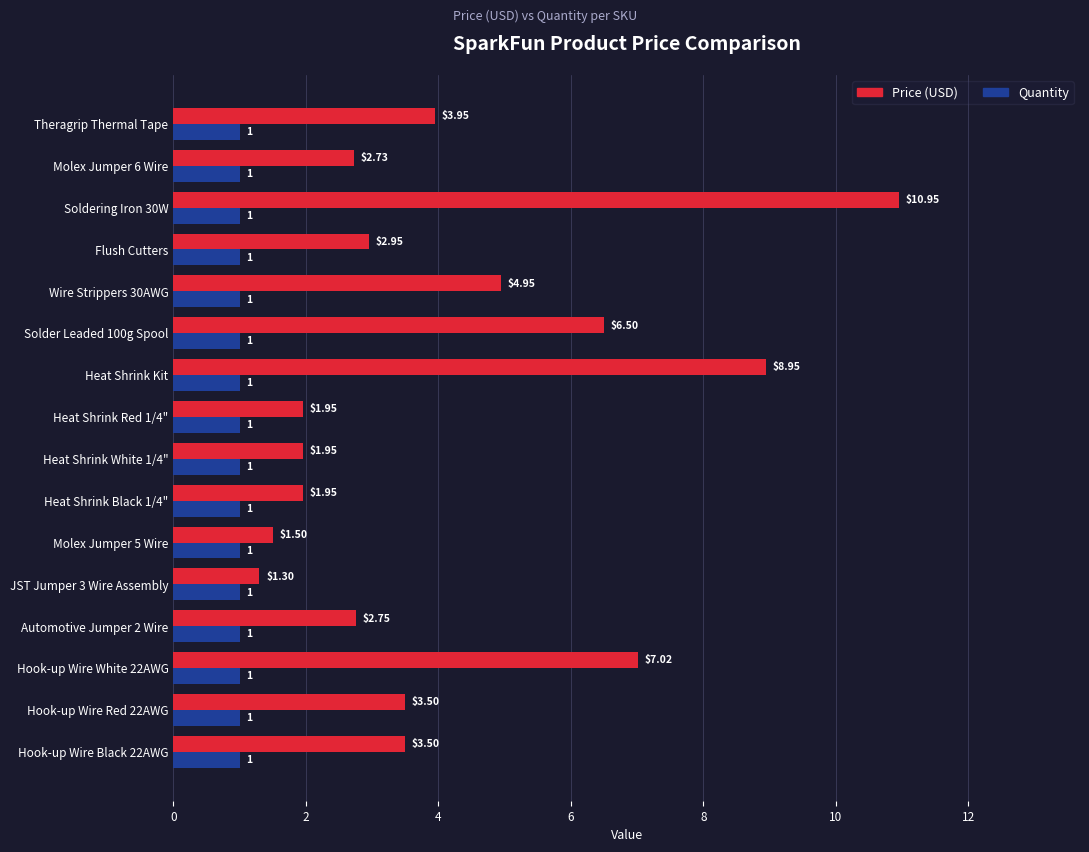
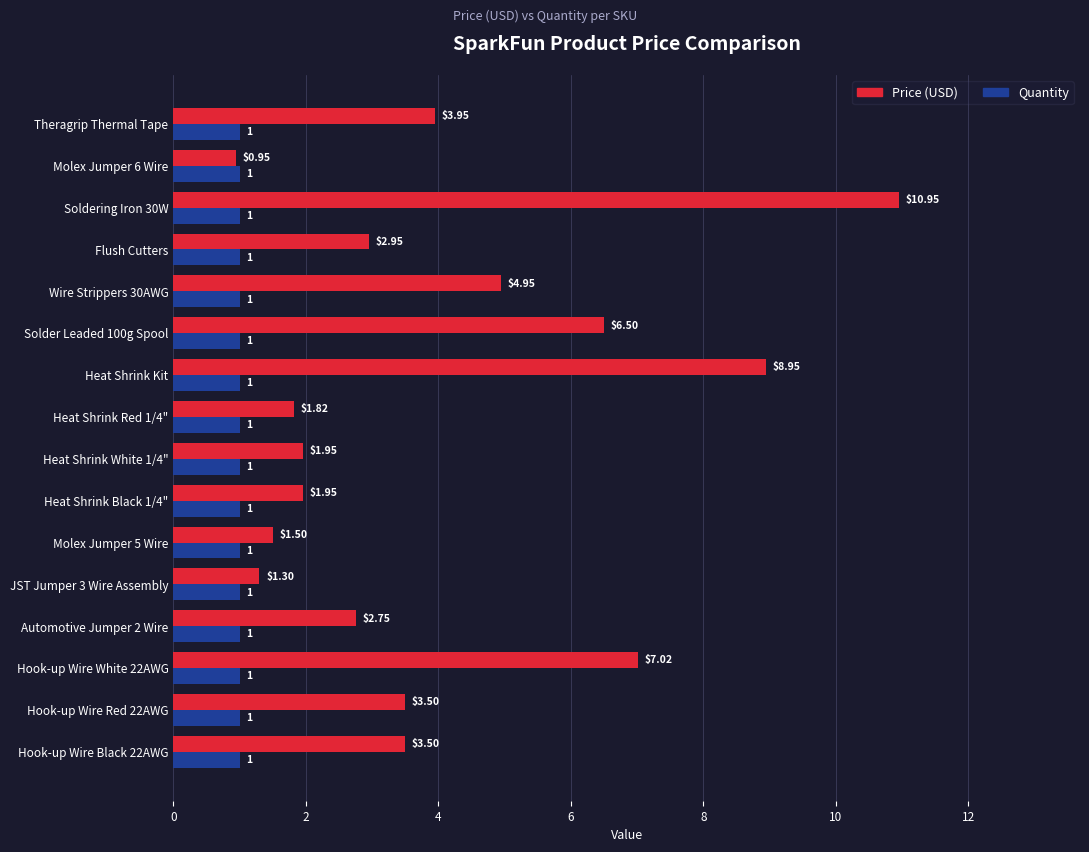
  {
    "Price (USD)": {
      "Theragrip Thermal Tape": "$3.95",
-     "Molex Jumper 6 Wire": "$2.73",
+     "Molex Jumper 6 Wire": "$0.95",
      "Soldering Iron 30W": "$10.95",
      "Flush Cutters": "$2.95",
      "Wire Strippers 30AWG": "$4.95",
      "Solder Leaded 100g Spool": "$6.50",
      "Heat Shrink Kit": "$8.95",
-     "Heat Shrink Red 1/4\"": "$1.95",
+     "Heat Shrink Red 1/4\"": "$1.82",
      "Heat Shrink White 1/4\"": "$1.95",
      "Heat Shrink Black 1/4\"": "$1.95",
      "Molex Jumper 5 Wire": "$1.50",
      "JST Jumper 3 Wire Assembly": "$1.30",
      "Automotive Jumper 2 Wire": "$2.75",
      "Hook-up Wire White 22AWG": "$7.02",
      "Hook-up Wire Red 22AWG": "$3.50",
      "Hook-up Wire Black 22AWG": "$3.50"
    },
    "Quantity": {
      "Theragrip Thermal Tape": "1",
      "Molex Jumper 6 Wire": "1",
      "Soldering Iron 30W": "1",
      "Flush Cutters": "1",
      "Wire Strippers 30AWG": "1",
      "Solder Leaded 100g Spool": "1",
      "Heat Shrink Kit": "1",
      "Heat Shrink Red 1/4\"": "1",
      "Heat Shrink White 1/4\"": "1",
      "Heat Shrink Black 1/4\"": "1",
      "Molex Jumper 5 Wire": "1",
      "JST Jumper 3 Wire Assembly": "1",
      "Automotive Jumper 2 Wire": "1",
      "Hook-up Wire White 22AWG": "1",
      "Hook-up Wire Red 22AWG": "1",
      "Hook-up Wire Black 22AWG": "1"
    }
  }
